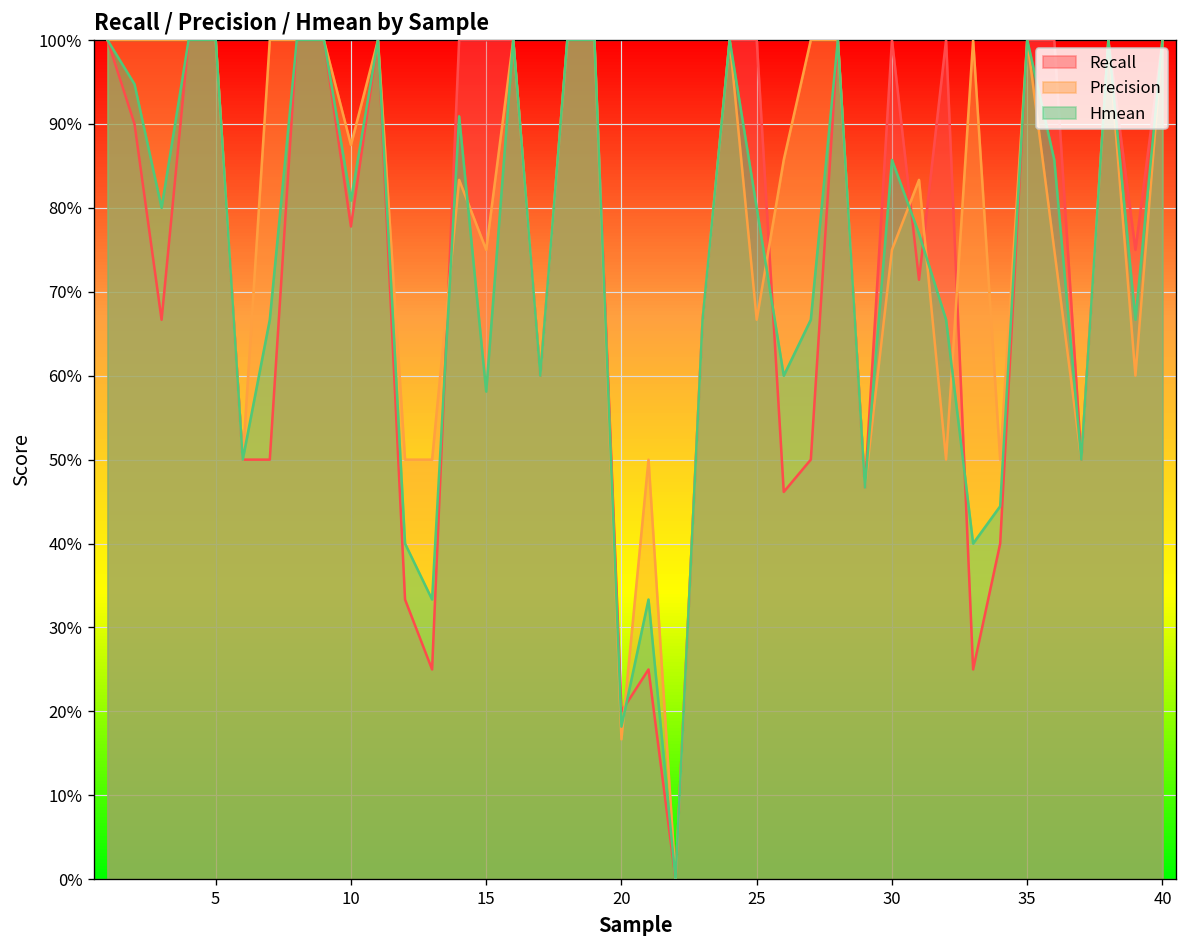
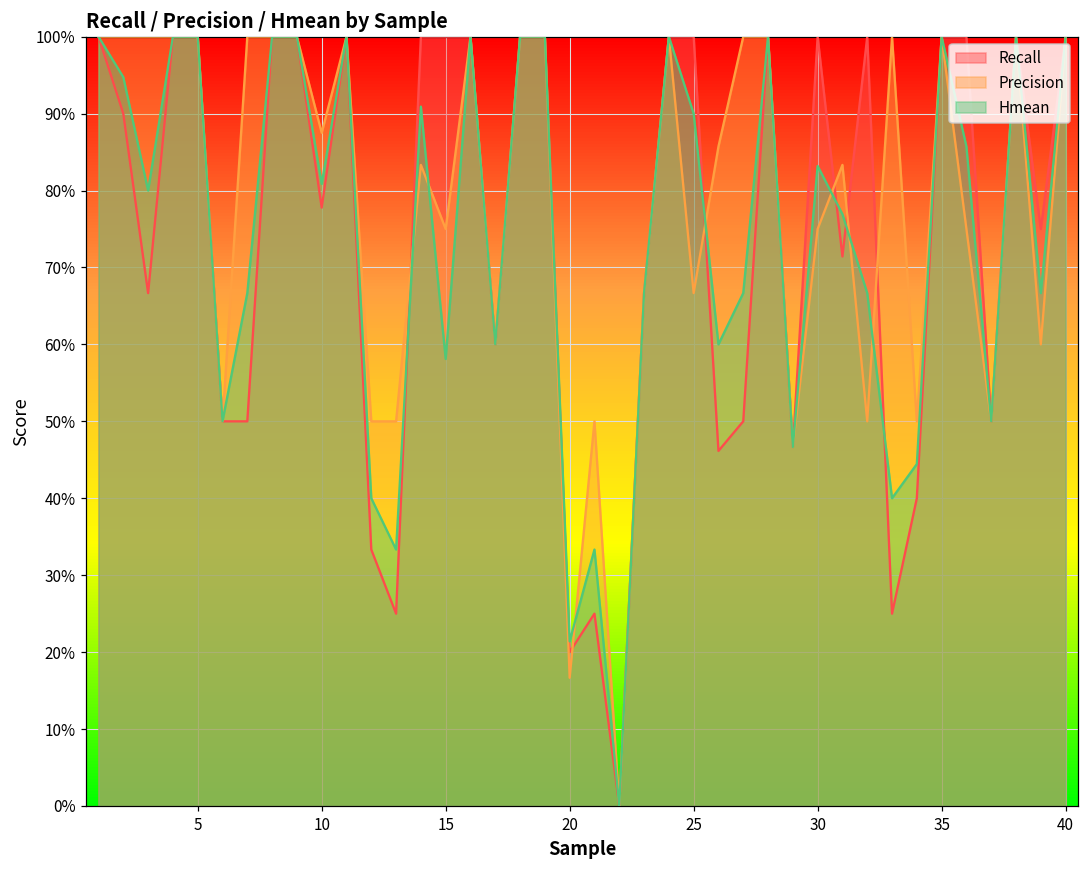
  {
    "Hmean": {
      "10": "81%",
      "15": "58%",
-     "20": "18%",
-     "25": "80%",
-     "30": "86%"
+     "20": "21%",
+     "25": "90%",
+     "30": "83%"
    }
  }
